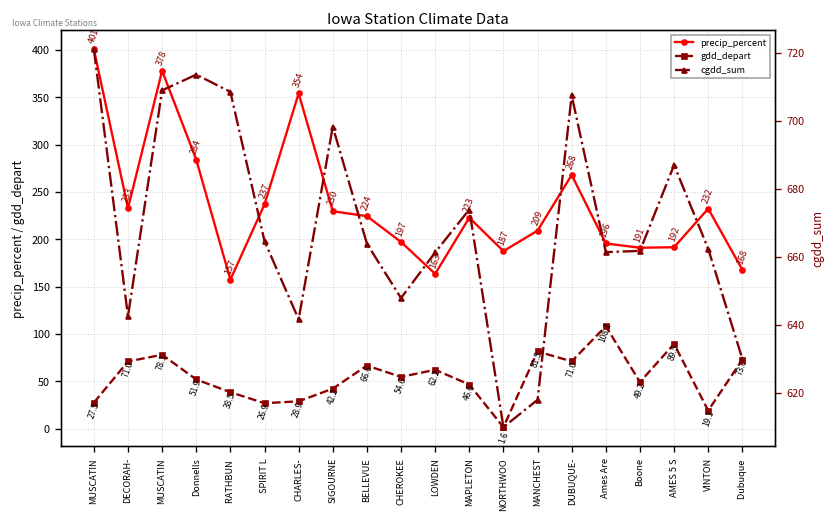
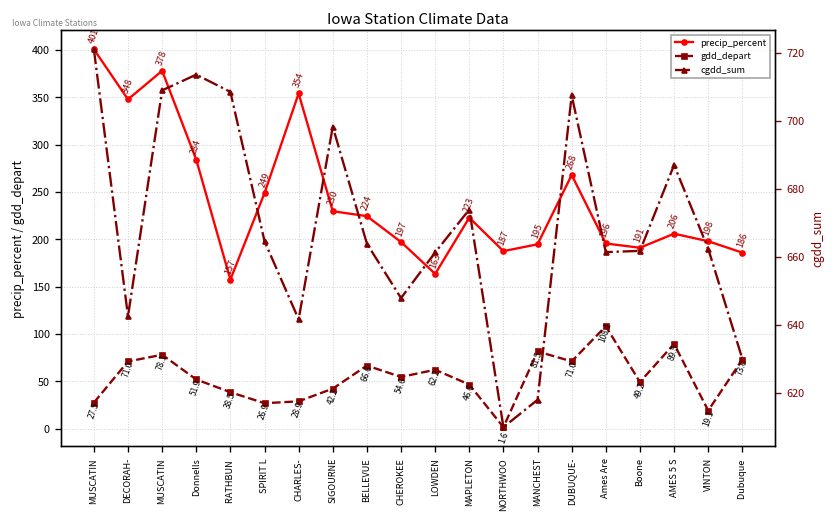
  {
    "precip_percent": {
-     "DECORAH-": 233,
+     "DECORAH-": 348,
      "Donnells": 284,
      "RATHBUN": 157,
-     "SPIRIT L": 237,
+     "SPIRIT L": 249,
      "CHARLES-": 354,
      "SIGOURNE": 230,
      "BELLEVUE": 224,
      "CHEROKEE": 197,
      "NORTHWOO": 187,
-     "MANCHEST": 209,
+     "MANCHEST": 195,
      "DUBUQUE-": 268,
      "Ames Are": 196,
      "Boone": 191,
-     "AMES 5 S": 192,
-     "VINTON": 232,
-     "Dubuque": 168
+     "AMES 5 S": 206,
+     "VINTON": 198,
+     "Dubuque": 186
    }
  }
